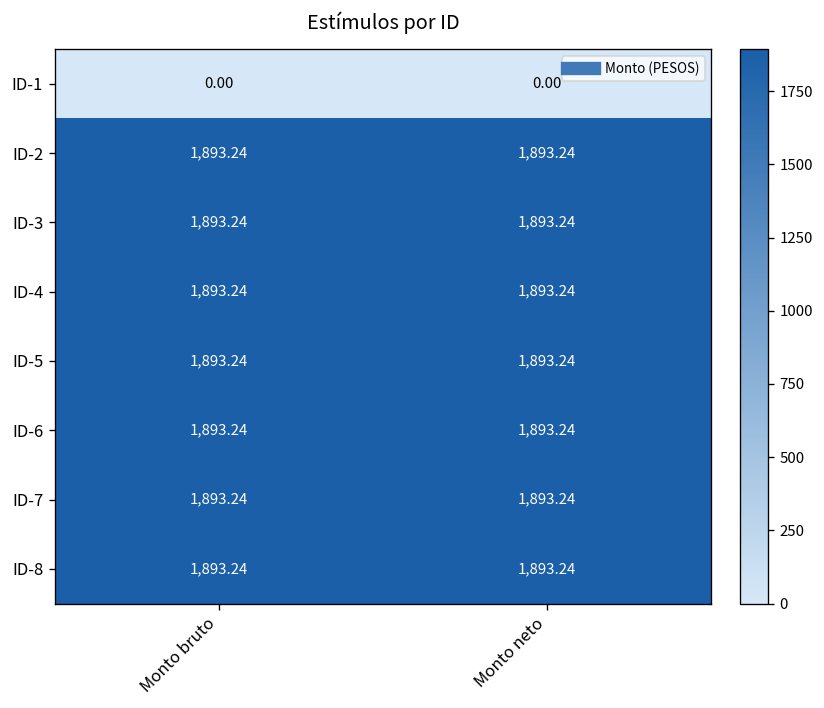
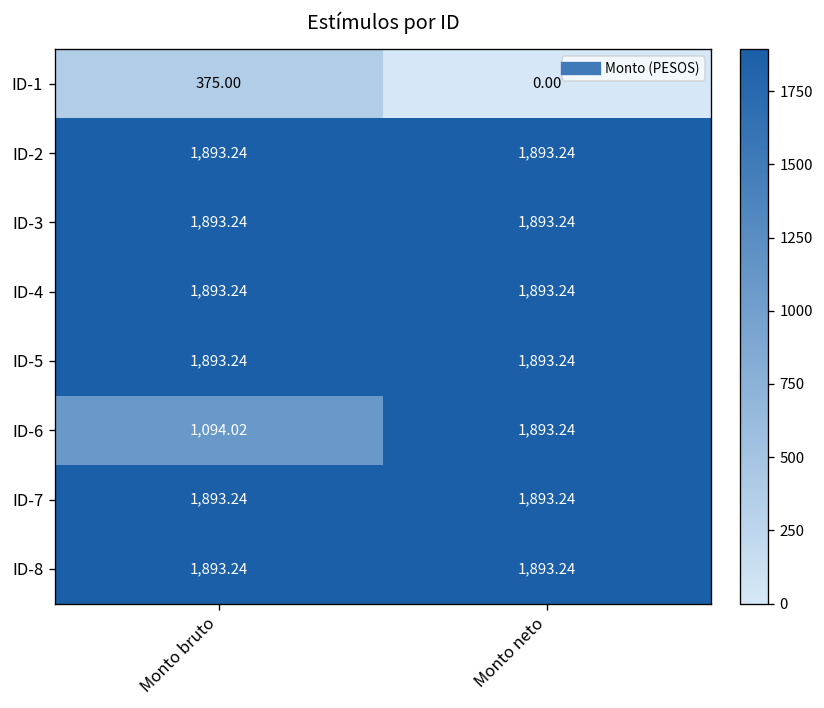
  {
    "ID-1": {
-     "Monto bruto": "0.00",
+     "Monto bruto": "375.00",
      "Monto neto": "0.00"
    },
    "ID-2": {
      "Monto bruto": "1,893.24",
      "Monto neto": "1,893.24"
    },
    "ID-3": {
      "Monto bruto": "1,893.24",
      "Monto neto": "1,893.24"
    },
    "ID-4": {
      "Monto bruto": "1,893.24",
      "Monto neto": "1,893.24"
    },
    "ID-5": {
      "Monto bruto": "1,893.24",
      "Monto neto": "1,893.24"
    },
    "ID-6": {
-     "Monto bruto": "1,893.24",
+     "Monto bruto": "1,094.02",
      "Monto neto": "1,893.24"
    },
    "ID-7": {
      "Monto bruto": "1,893.24",
      "Monto neto": "1,893.24"
    },
    "ID-8": {
      "Monto bruto": "1,893.24",
      "Monto neto": "1,893.24"
    }
  }
